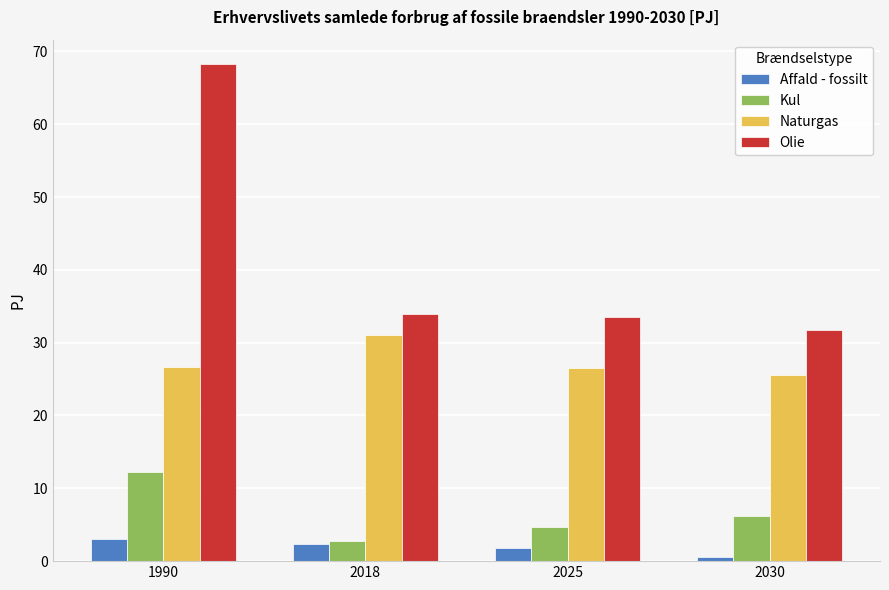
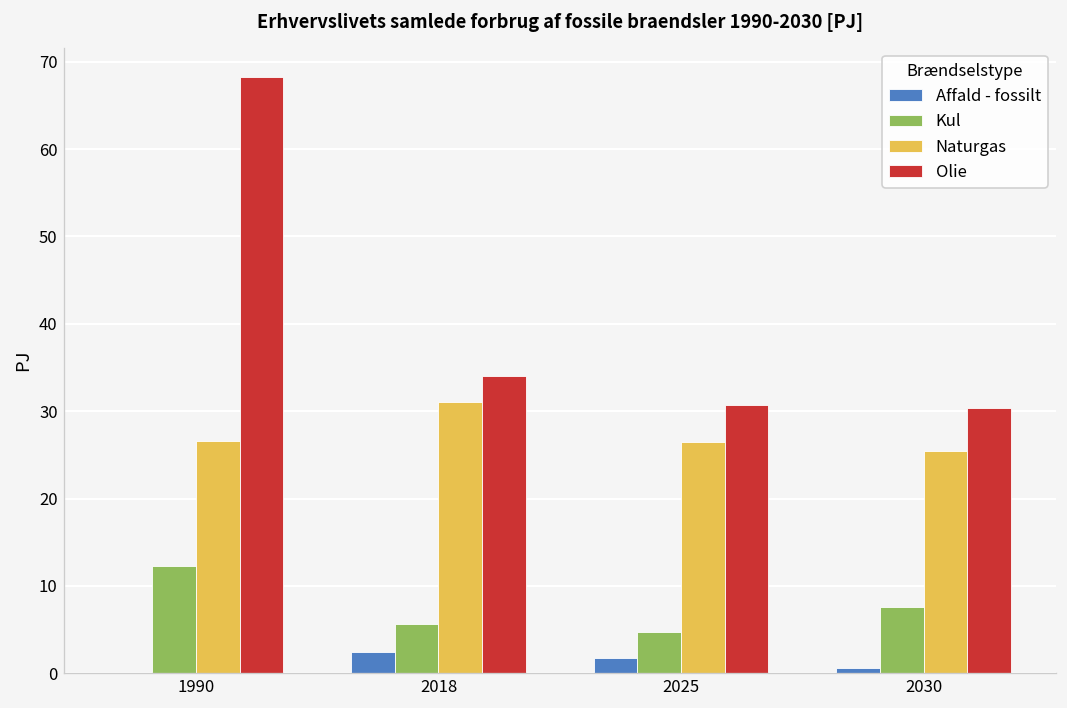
  {
    "Affald - fossilt": {
-     "1990": 3,
+     "1990": 0,
      "2018": 2,
      "2025": 2,
      "2030": 1
    },
    "Kul": {
      "1990": 12,
-     "2018": 3,
+     "2018": 6,
      "2025": 5,
-     "2030": 6
+     "2030": 8
    },
    "Naturgas": {
      "1990": 27,
      "2018": 31,
      "2025": 27,
      "2030": 26
    },
    "Olie": {
      "1990": 68,
      "2018": 34,
-     "2025": 34,
-     "2030": 32
+     "2025": 31,
+     "2030": 30
    }
  }
